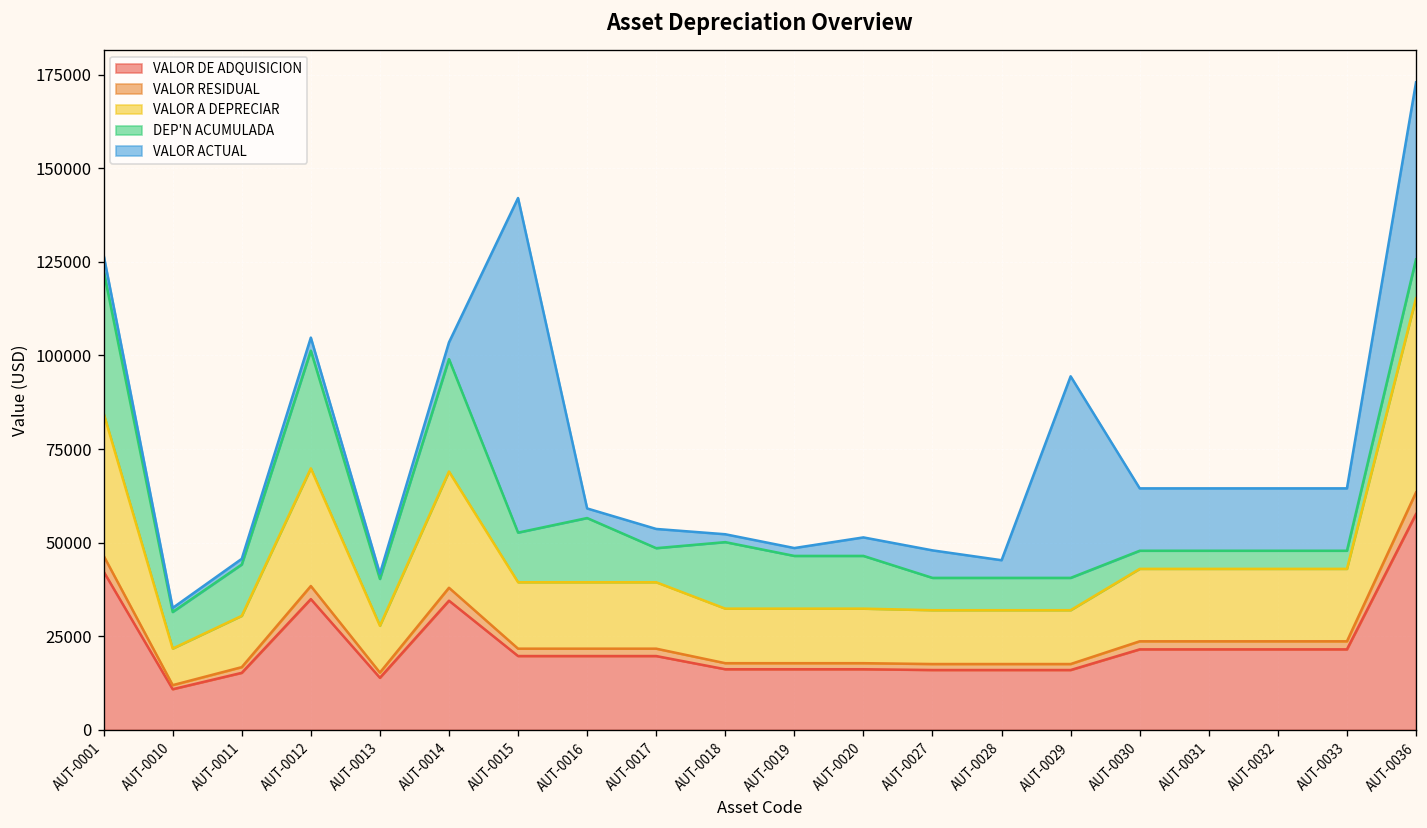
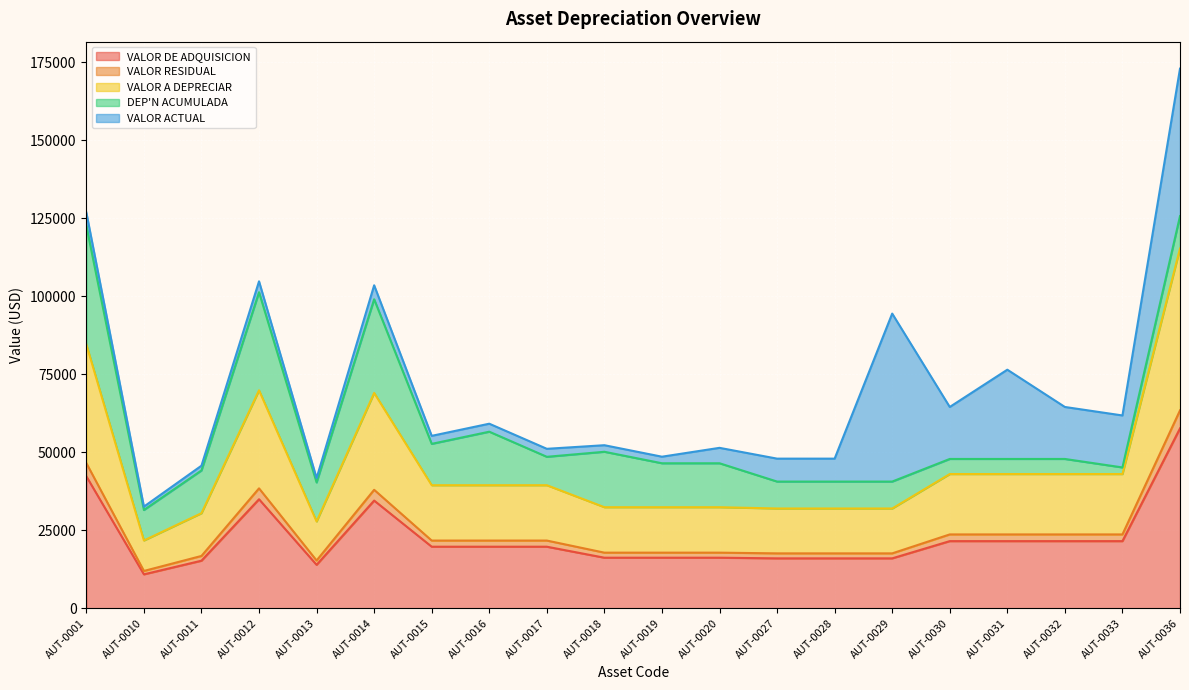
  {
    "VALOR A DEPRECIAR": {
      "AUT-0001": 38000,
      "AUT-0010": 10000,
      "AUT-0011": 14000,
      "AUT-0012": 31000,
      "AUT-0013": 13000,
      "AUT-0014": 31000,
      "AUT-0015": 18000,
      "AUT-0016": 18000,
      "AUT-0017": 18000,
      "AUT-0018": 15000,
      "AUT-0019": 15000,
      "AUT-0020": 15000,
      "AUT-0027": 14000,
      "AUT-0028": 14000,
      "AUT-0029": 14000,
      "AUT-0030": 19000,
      "AUT-0031": 19000,
      "AUT-0032": 19000,
      "AUT-0033": 19000,
      "AUT-0036": 52000
    },
    "DEP'N ACUMULADA": {
      "AUT-0001": 38000,
      "AUT-0010": 10000,
      "AUT-0011": 14000,
      "AUT-0012": 31000,
      "AUT-0013": 13000,
      "AUT-0014": 30000,
      "AUT-0015": 13000,
      "AUT-0016": 17000,
      "AUT-0017": 9000,
      "AUT-0018": 18000,
      "AUT-0019": 14000,
      "AUT-0020": 14000,
      "AUT-0027": 9000,
      "AUT-0028": 9000,
      "AUT-0029": 9000,
      "AUT-0030": 5000,
      "AUT-0031": 5000,
      "AUT-0032": 5000,
-     "AUT-0033": 5000,
+     "AUT-0033": 2000,
      "AUT-0036": 10000
    },
    "VALOR ACTUAL": {
      "AUT-0001": 4000,
      "AUT-0010": 1000,
      "AUT-0011": 2000,
      "AUT-0012": 3000,
      "AUT-0013": 1000,
      "AUT-0014": 4000,
-     "AUT-0015": 89000,
+     "AUT-0015": 3000,
      "AUT-0016": 3000,
-     "AUT-0017": 5000,
+     "AUT-0017": 3000,
      "AUT-0018": 2000,
      "AUT-0019": 2000,
      "AUT-0020": 5000,
      "AUT-0027": 7000,
-     "AUT-0028": 5000,
+     "AUT-0028": 7000,
      "AUT-0029": 54000,
      "AUT-0030": 17000,
-     "AUT-0031": 17000,
+     "AUT-0031": 29000,
      "AUT-0032": 17000,
      "AUT-0033": 17000,
      "AUT-0036": 47000
    }
  }
